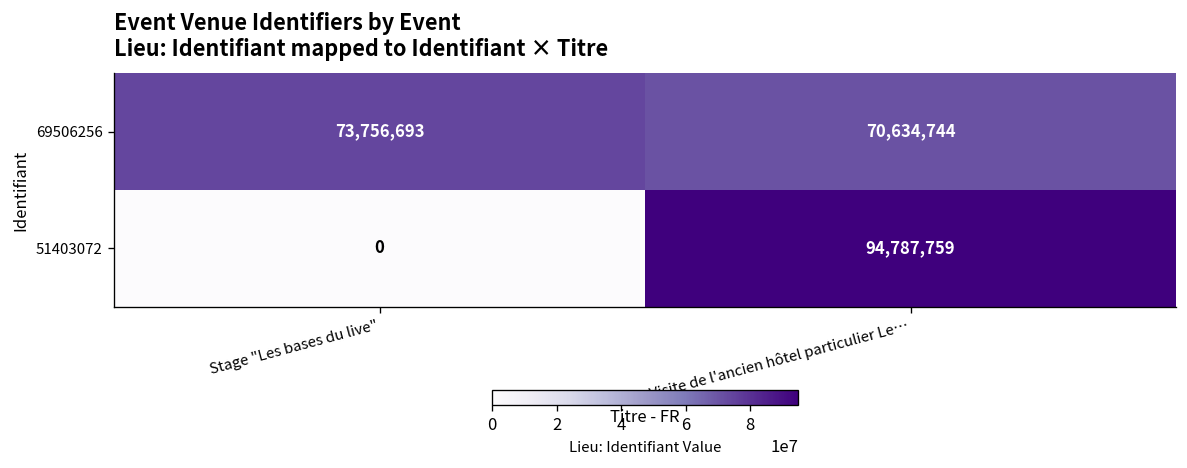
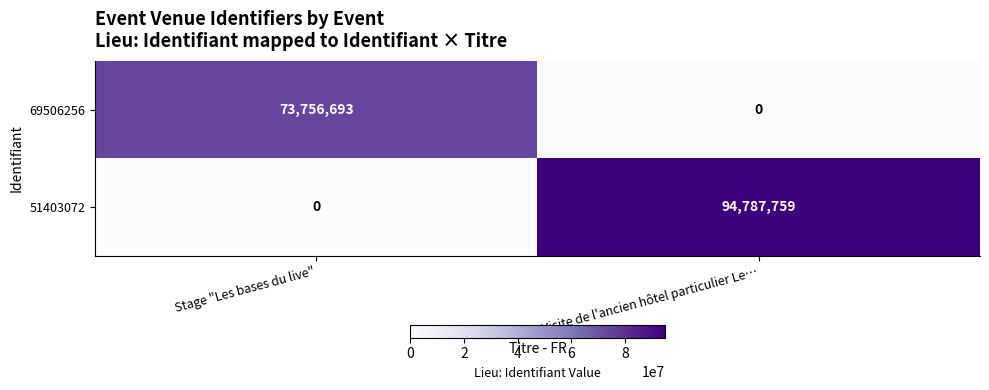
  {
    "69506256": {
      "Stage \"Les bases du live\"": "73,756,693",
-     "Visite de l'ancien hôtel particulier Le…": "70,634,744"
+     "Visite de l'ancien hôtel particulier Le…": "0"
    },
    "51403072": {
      "Stage \"Les bases du live\"": "0",
      "Visite de l'ancien hôtel particulier Le…": "94,787,759"
    }
  }
